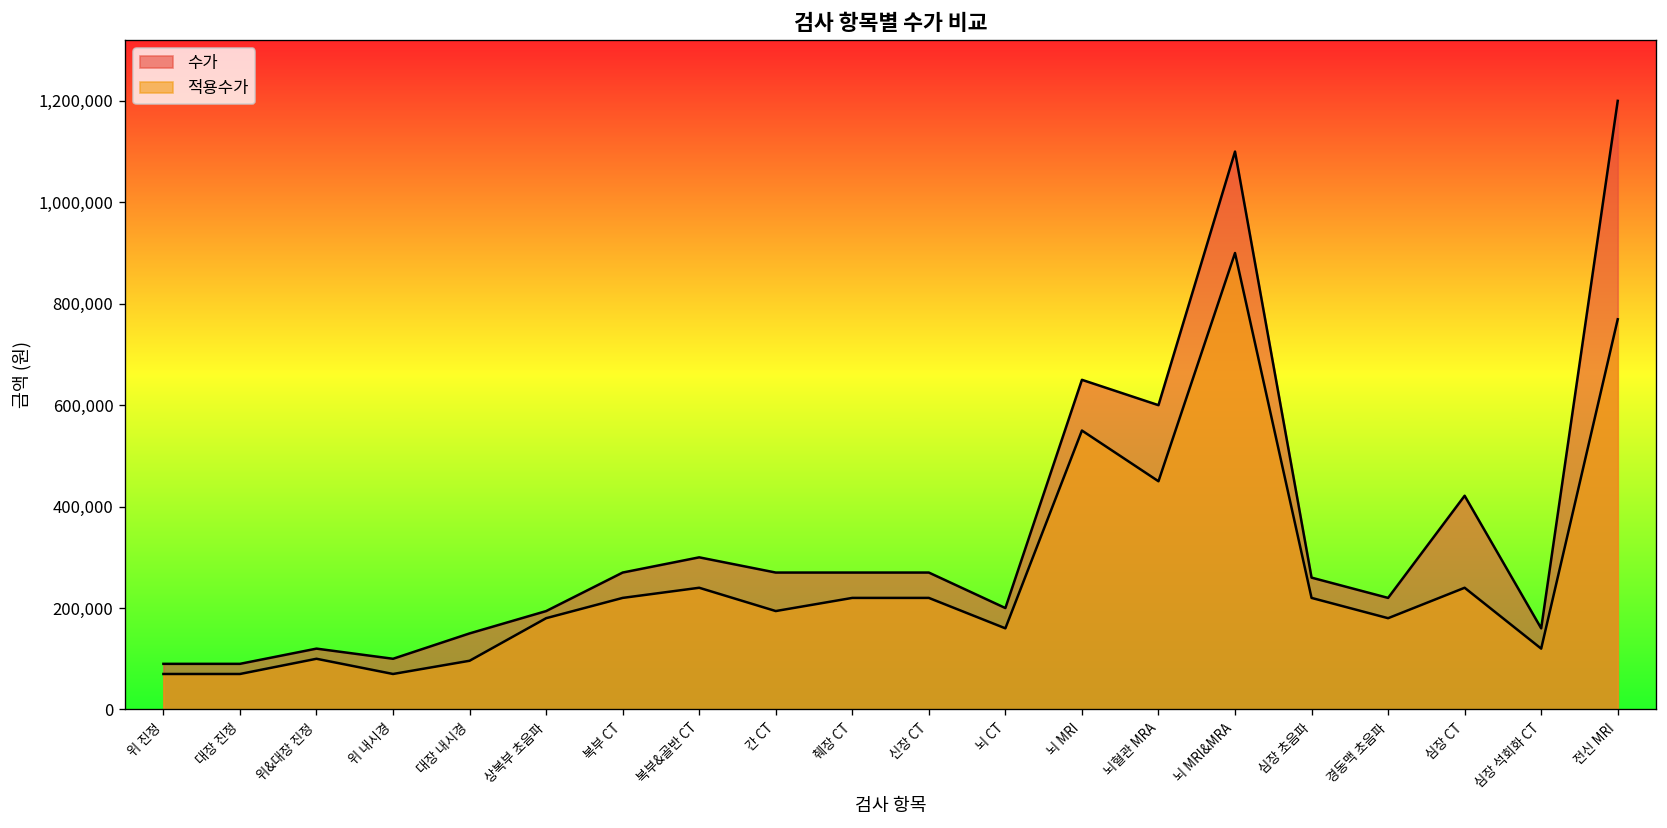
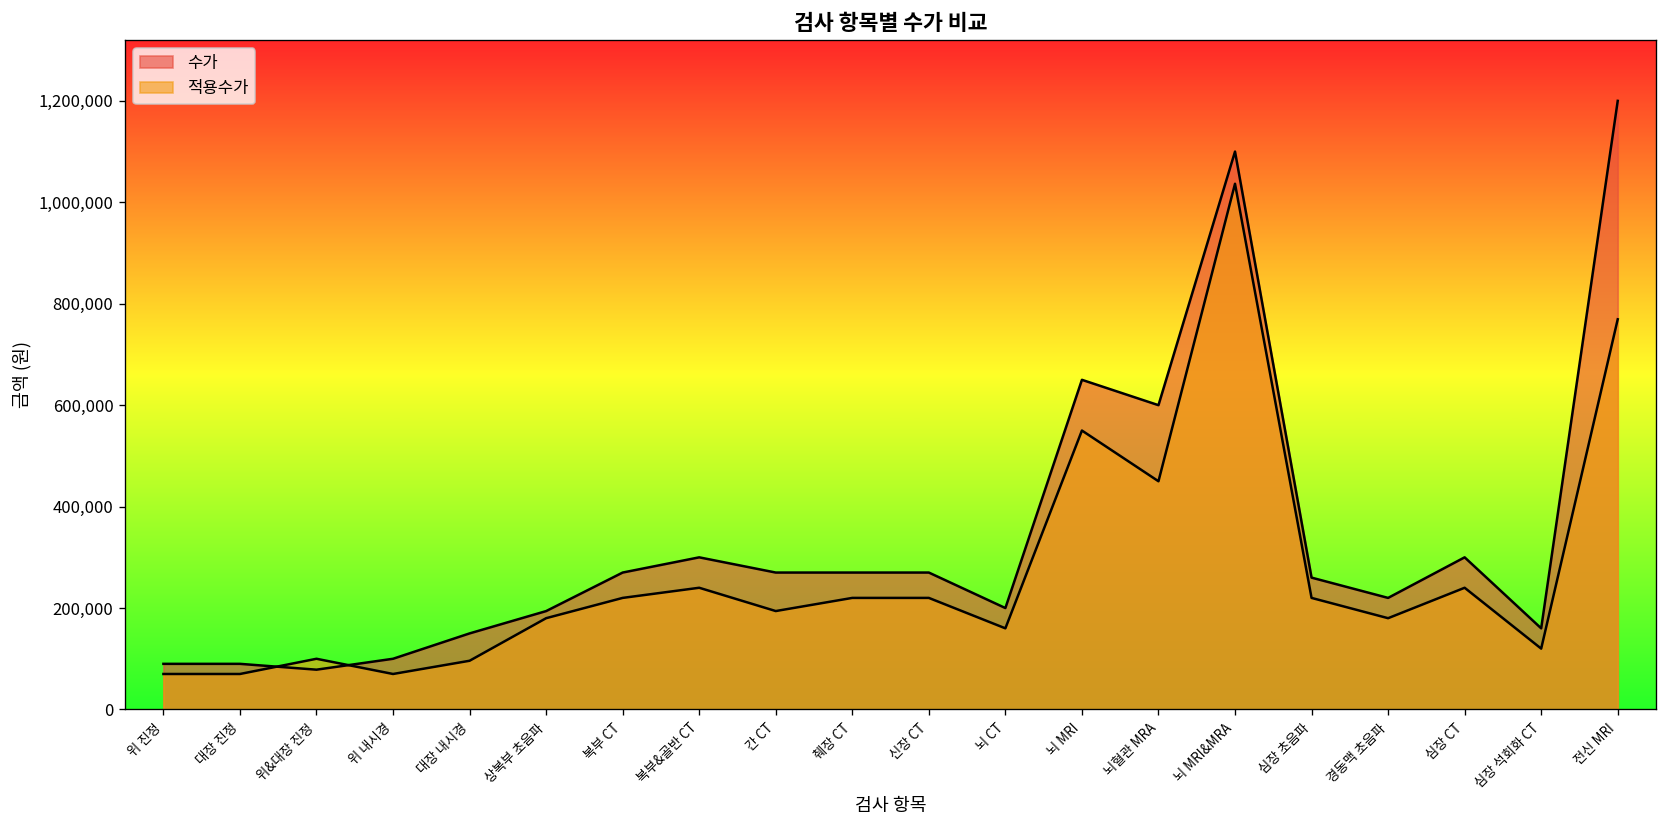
  {
    "수가": {
      "위 진정": "90,000",
      "대장 진정": "90,000",
-     "위&대장 진정": "120,000",
+     "위&대장 진정": "80,000",
      "위 내시경": "100,000",
      "대장 내시경": "150,000",
      "상복부 초음파": "190,000",
      "복부 CT": "270,000",
      "복부&골반 CT": "300,000",
      "간 CT": "270,000",
      "췌장 CT": "270,000",
      "신장 CT": "270,000",
      "뇌 CT": "200,000",
      "뇌 MRI": "650,000",
      "뇌혈관 MRA": "600,000",
      "뇌 MRI&MRA": "1,100,000",
      "심장 초음파": "260,000",
      "경동맥 초음파": "220,000",
-     "심장 CT": "420,000",
+     "심장 CT": "300,000",
      "심장 석회화 CT": "160,000",
      "전신 MRI": "1,200,000"
    },
    "적용수가": {
      "위 진정": "70,000",
      "대장 진정": "70,000",
      "위&대장 진정": "100,000",
      "위 내시경": "70,000",
      "대장 내시경": "100,000",
      "상복부 초음파": "180,000",
      "복부 CT": "220,000",
      "복부&골반 CT": "240,000",
      "간 CT": "190,000",
      "췌장 CT": "220,000",
      "신장 CT": "220,000",
      "뇌 CT": "160,000",
      "뇌 MRI": "550,000",
      "뇌혈관 MRA": "450,000",
-     "뇌 MRI&MRA": "900,000",
+     "뇌 MRI&MRA": "1,040,000",
      "심장 초음파": "220,000",
      "경동맥 초음파": "180,000",
      "심장 CT": "240,000",
      "심장 석회화 CT": "120,000",
      "전신 MRI": "770,000"
    }
  }
